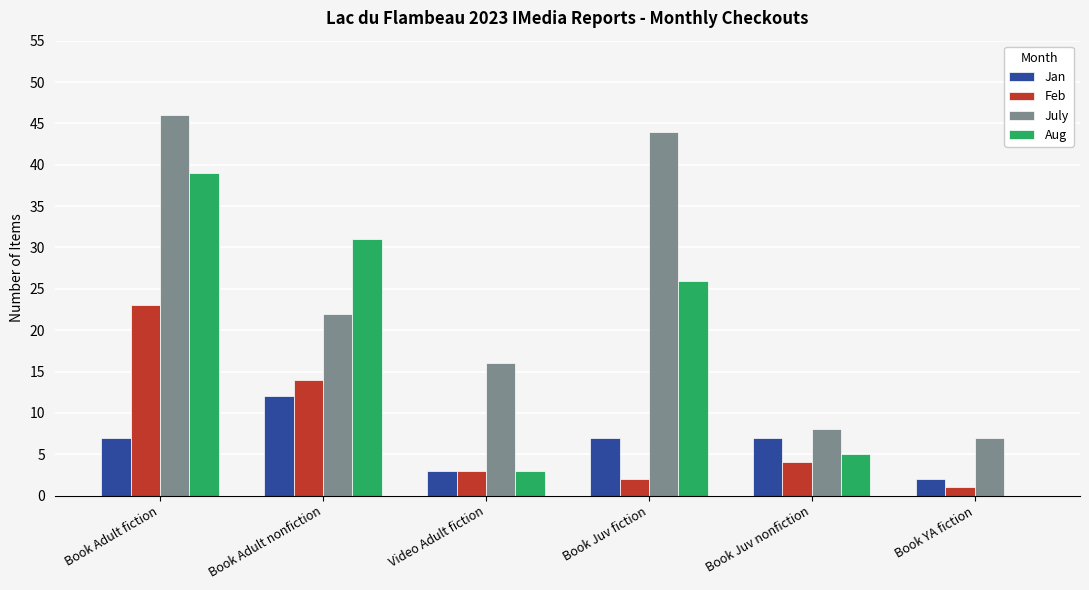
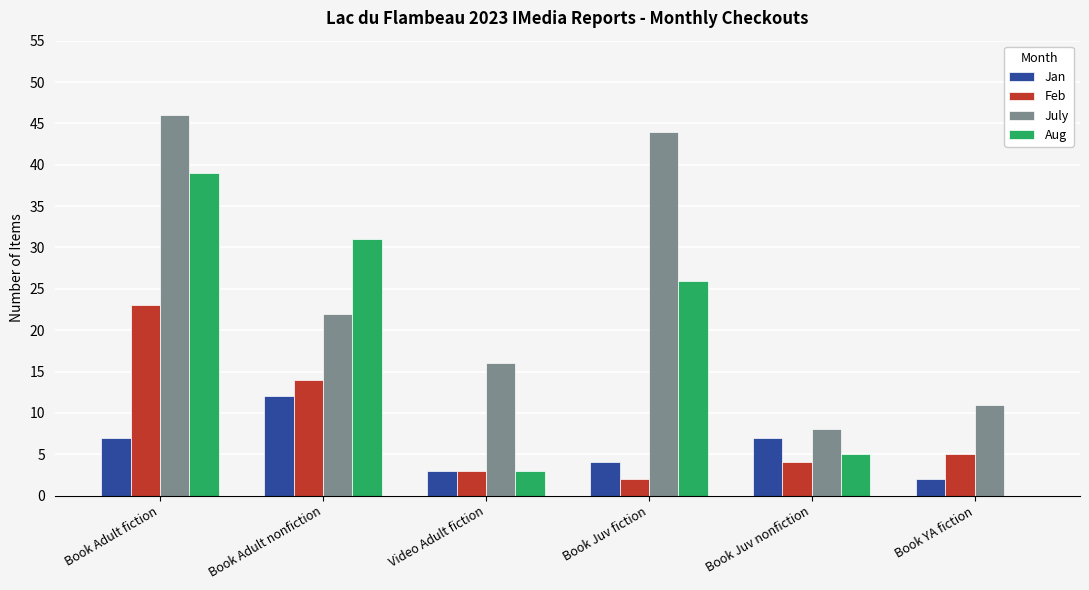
  {
    "Jan": {
      "Book Adult fiction": 7,
      "Book Adult nonfiction": 12,
      "Video Adult fiction": 3,
-     "Book Juv fiction": 7,
+     "Book Juv fiction": 4,
      "Book Juv nonfiction": 7,
      "Book YA fiction": 2
    },
    "Feb": {
      "Book Adult fiction": 23,
      "Book Adult nonfiction": 14,
      "Video Adult fiction": 3,
      "Book Juv fiction": 2,
      "Book Juv nonfiction": 4,
-     "Book YA fiction": 1
+     "Book YA fiction": 5
    },
    "July": {
      "Book Adult fiction": 46,
      "Book Adult nonfiction": 22,
      "Video Adult fiction": 16,
      "Book Juv fiction": 44,
      "Book Juv nonfiction": 8,
-     "Book YA fiction": 7
+     "Book YA fiction": 11
    },
    "Aug": {
      "Book Adult fiction": 39,
      "Book Adult nonfiction": 31,
      "Video Adult fiction": 3,
      "Book Juv fiction": 26,
      "Book Juv nonfiction": 5,
      "Book YA fiction": 0
    }
  }
